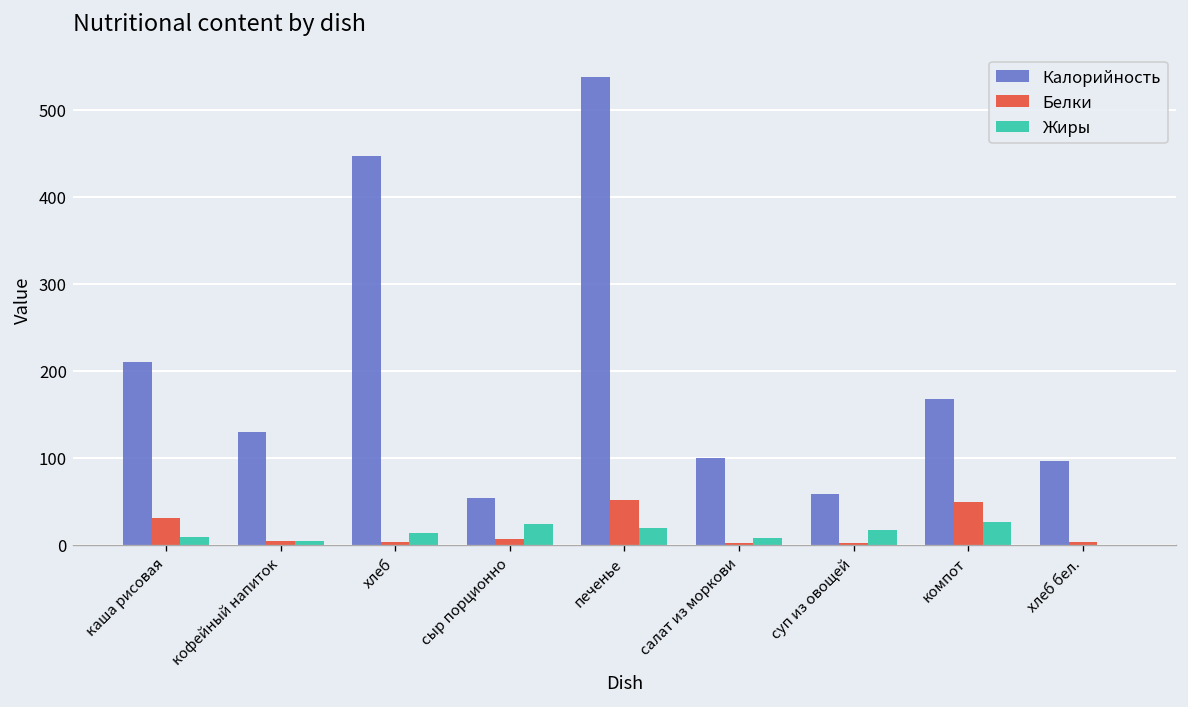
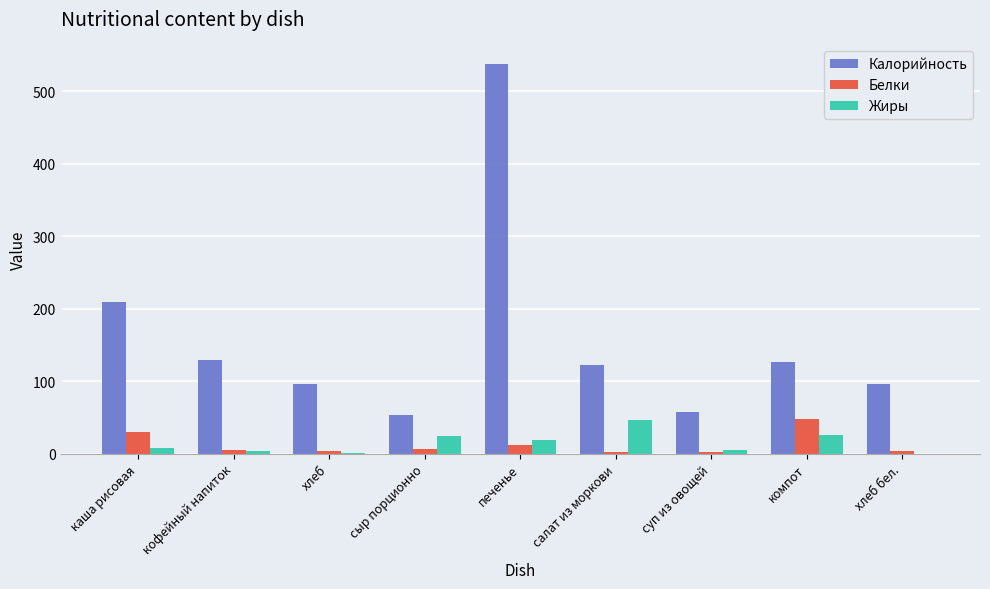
  {
    "Калорийность": {
      "каша рисовая": 210,
      "кофейный напиток": 130,
-     "хлеб": 450,
+     "хлеб": 100,
      "сыр порционно": 50,
      "печенье": 540,
-     "салат из моркови": 100,
+     "салат из моркови": 120,
      "суп из овощей": 60,
-     "компот": 170,
+     "компот": 130,
      "хлеб бел.": 100
    },
    "Белки": {
      "каша рисовая": 30,
      "кофейный напиток": 0,
      "сыр порционно": 10,
-     "печенье": 50,
+     "печенье": 10,
      "компот": 50
    },
    "Жиры": {
      "каша рисовая": 10,
      "кофейный напиток": 0,
-     "хлеб": 10,
+     "хлеб": 0,
      "сыр порционно": 20,
      "печенье": 20,
-     "салат из моркови": 10,
-     "суп из овощей": 20,
+     "салат из моркови": 50,
+     "суп из овощей": 0,
      "компот": 30,
      "хлеб бел.": 0
    }
  }
